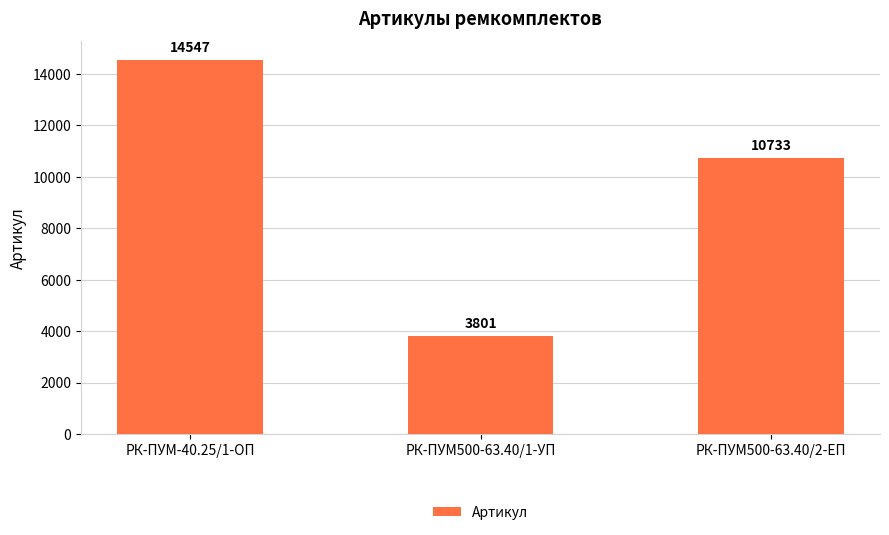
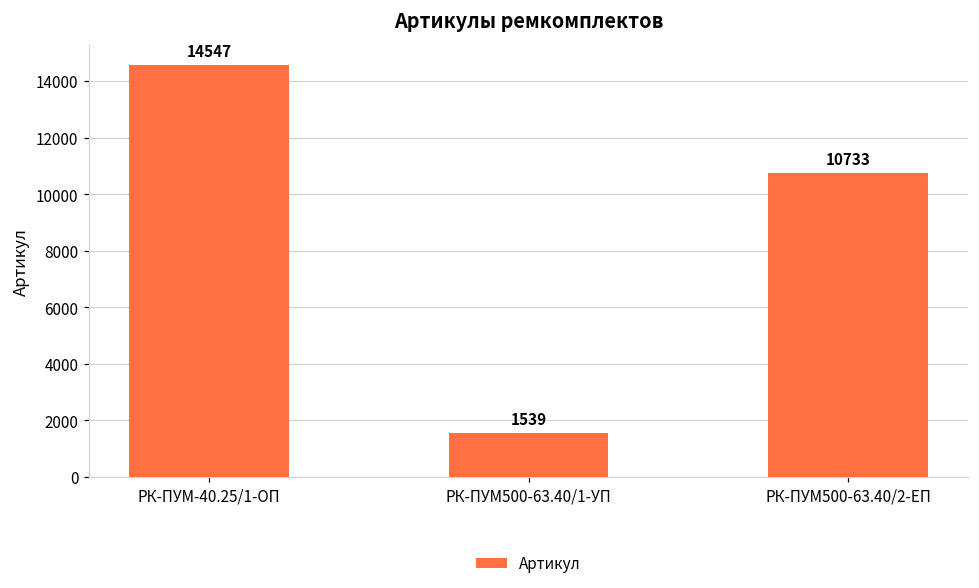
  {
    "РК-ПУМ-40.25/1-ОП": 14547,
-   "РК-ПУМ500-63.40/1-УП": 3801,
+   "РК-ПУМ500-63.40/1-УП": 1539,
    "РК-ПУМ500-63.40/2-ЕП": 10733
  }
